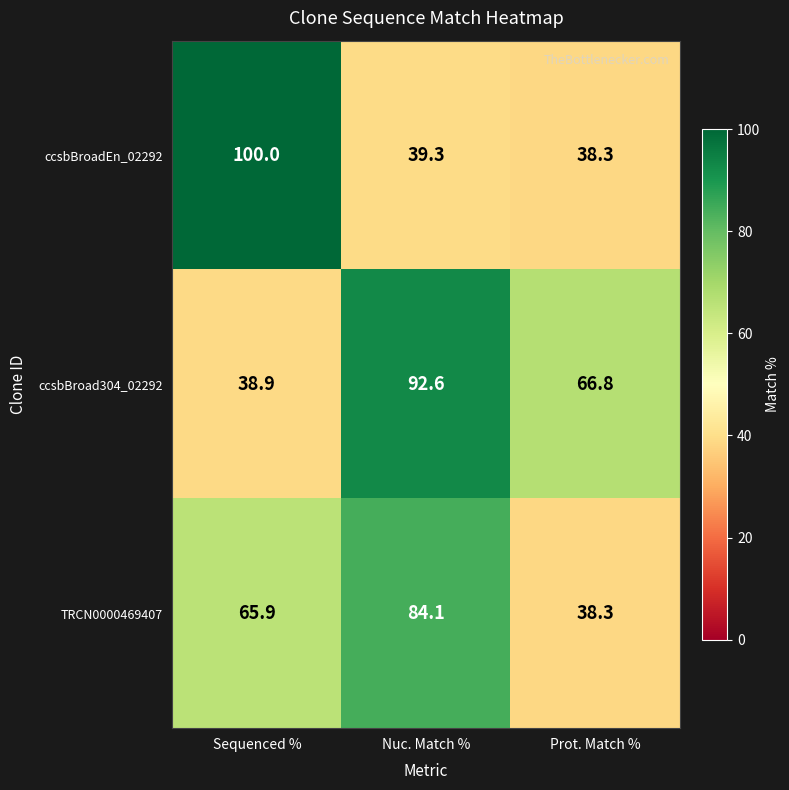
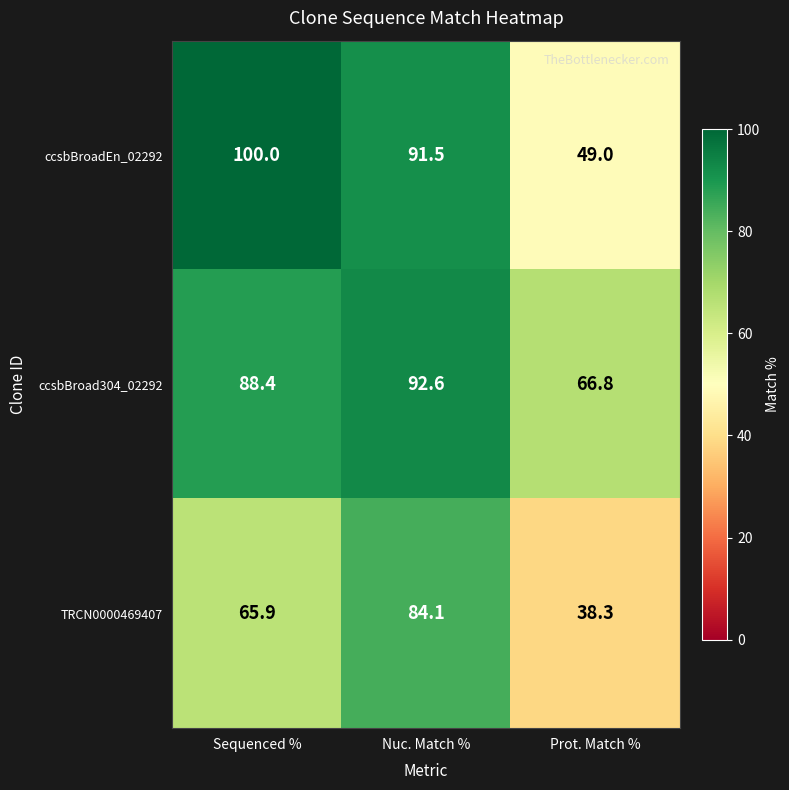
  {
    "ccsbBroadEn_02292": {
      "Sequenced %": 100.0,
-     "Nuc. Match %": 39.3,
-     "Prot. Match %": 38.3
+     "Nuc. Match %": 91.5,
+     "Prot. Match %": 49.0
    },
    "ccsbBroad304_02292": {
-     "Sequenced %": 38.9,
+     "Sequenced %": 88.4,
      "Nuc. Match %": 92.6,
      "Prot. Match %": 66.8
    },
    "TRCN0000469407": {
      "Sequenced %": 65.9,
      "Nuc. Match %": 84.1,
      "Prot. Match %": 38.3
    }
  }
